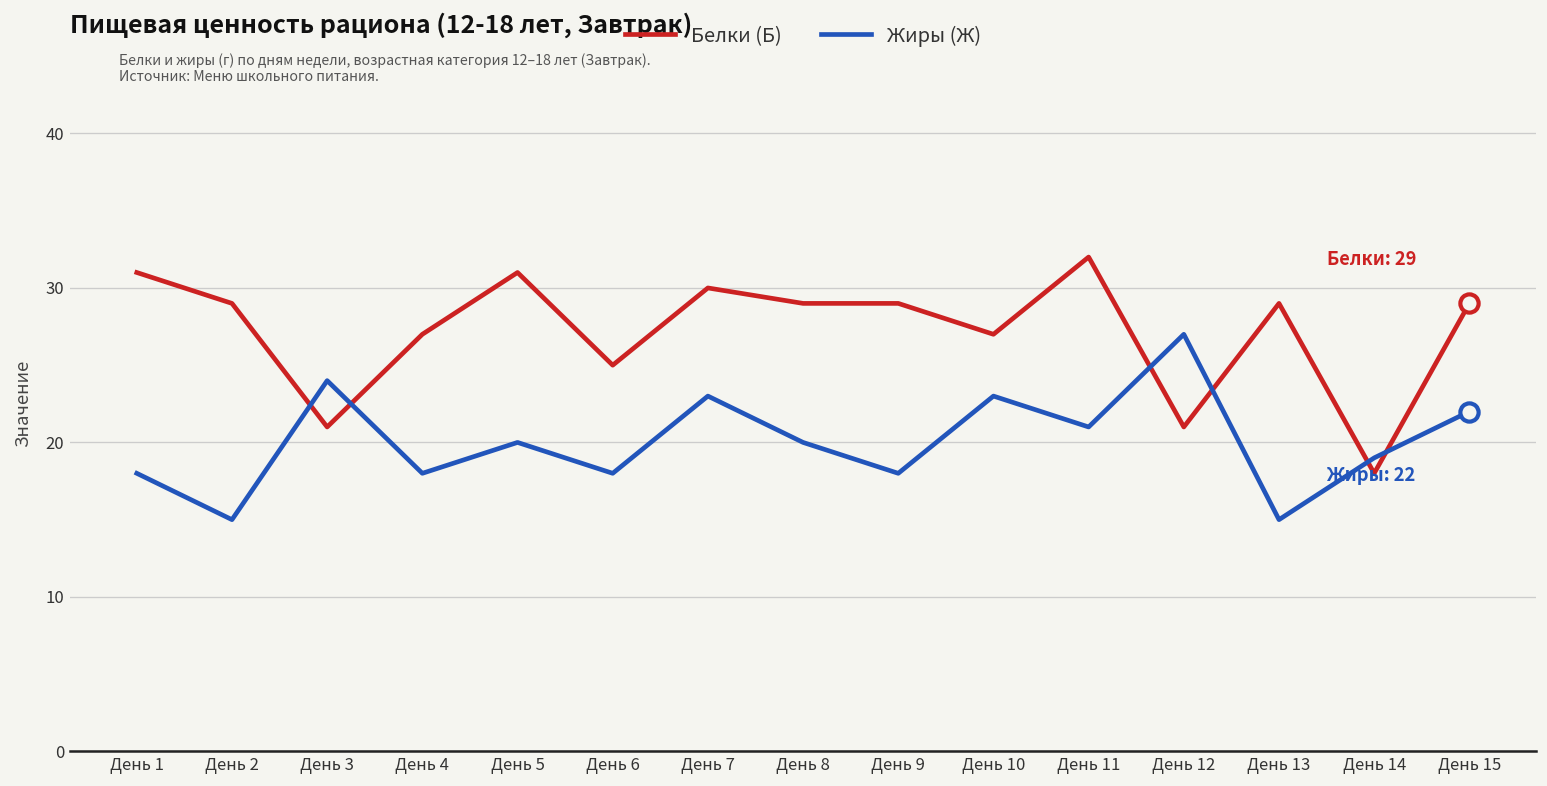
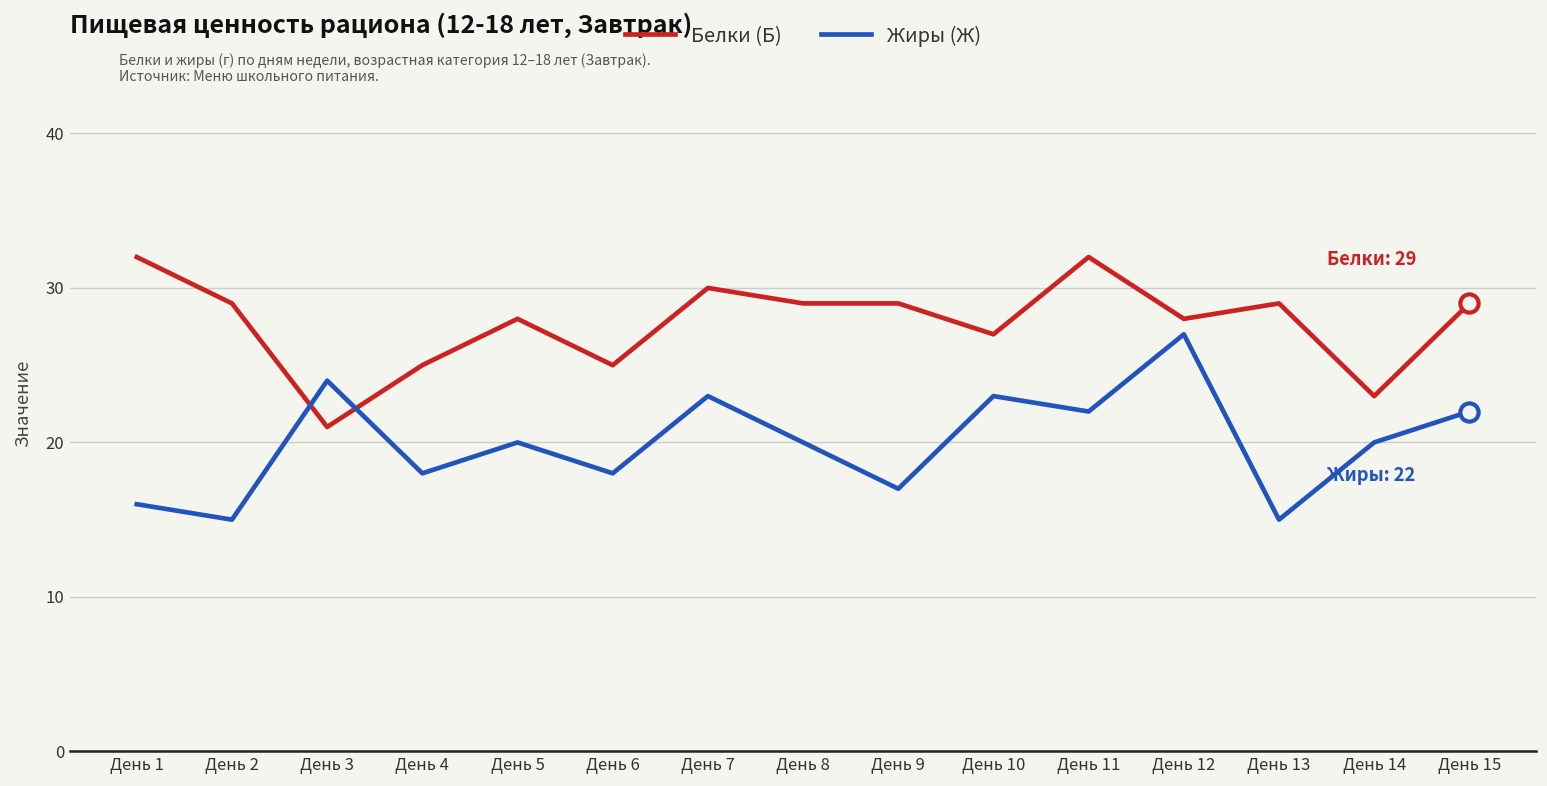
  {
    "Белки (Б)": {
-     "День 1": 31,
+     "День 1": 32,
      "День 2": 29,
      "День 3": 21,
-     "День 4": 27,
-     "День 5": 31,
+     "День 4": 25,
+     "День 5": 28,
      "День 6": 25,
      "День 7": 30,
      "День 8": 29,
      "День 9": 29,
      "День 10": 27,
      "День 11": 32,
-     "День 12": 21,
+     "День 12": 28,
      "День 13": 29,
-     "День 14": 18
+     "День 14": 23
    },
    "Жиры (Ж)": {
-     "День 1": 18,
+     "День 1": 16,
      "День 2": 15,
      "День 3": 24,
      "День 4": 18,
      "День 5": 20,
      "День 6": 18,
      "День 7": 23,
      "День 8": 20,
-     "День 9": 18,
+     "День 9": 17,
      "День 10": 23,
-     "День 11": 21,
+     "День 11": 22,
      "День 12": 27,
      "День 13": 15,
-     "День 14": 19
+     "День 14": 20
    }
  }
